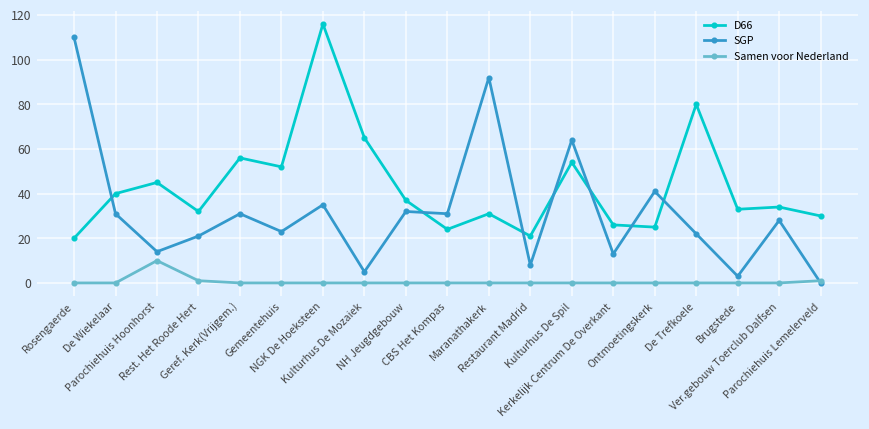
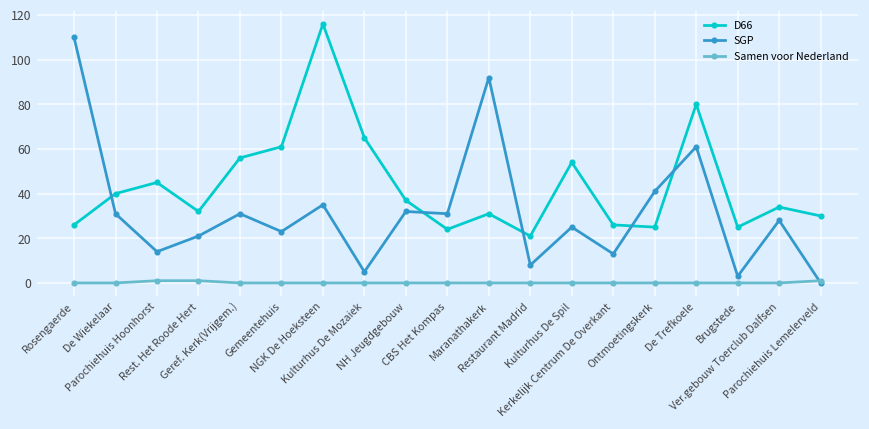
  {
    "D66": {
-     "Rosengaerde": 20,
+     "Rosengaerde": 26,
      "De Wiekelaar": 40,
      "Parochiehuis Hoonhorst": 45,
      "Rest. Het Roode Hert": 32,
      "Geref. Kerk(Vrijgem.)": 56,
-     "Gemeentehuis": 52,
+     "Gemeentehuis": 61,
      "NGK De Hoeksteen": 116,
      "Kulturhus De Mozaiek": 65,
      "NH Jeugdgebouw": 37,
      "CBS Het Kompas": 24,
      "Maranathakerk": 31,
      "Restaurant Madrid": 21,
      "Kulturhus De Spil": 54,
      "Kerkelijk Centrum De Overkant": 26,
      "Ontmoetingskerk": 25,
      "De Trefkoele": 80,
-     "Brugstede": 33,
+     "Brugstede": 25,
      "Ver.gebouw Toerclub Dalfsen": 34,
      "Parochiehuis Lemelerveld": 30
    },
    "SGP": {
      "Rosengaerde": 110,
      "De Wiekelaar": 31,
      "Parochiehuis Hoonhorst": 14,
      "Rest. Het Roode Hert": 21,
      "Geref. Kerk(Vrijgem.)": 31,
      "Gemeentehuis": 23,
      "NGK De Hoeksteen": 35,
      "Kulturhus De Mozaiek": 5,
      "NH Jeugdgebouw": 32,
      "CBS Het Kompas": 31,
      "Maranathakerk": 92,
      "Restaurant Madrid": 8,
-     "Kulturhus De Spil": 64,
+     "Kulturhus De Spil": 25,
      "Kerkelijk Centrum De Overkant": 13,
      "Ontmoetingskerk": 41,
-     "De Trefkoele": 22,
+     "De Trefkoele": 61,
      "Brugstede": 3,
      "Ver.gebouw Toerclub Dalfsen": 28
    },
    "Samen voor Nederland": {
      "Rosengaerde": 0,
      "De Wiekelaar": 0,
-     "Parochiehuis Hoonhorst": 10,
+     "Parochiehuis Hoonhorst": 1,
      "Rest. Het Roode Hert": 1,
      "Geref. Kerk(Vrijgem.)": 0,
      "Gemeentehuis": 0,
      "NGK De Hoeksteen": 0,
      "Kulturhus De Mozaiek": 0,
      "NH Jeugdgebouw": 0,
      "CBS Het Kompas": 0,
      "Maranathakerk": 0,
      "Restaurant Madrid": 0,
      "Kulturhus De Spil": 0,
      "Kerkelijk Centrum De Overkant": 0,
      "Ontmoetingskerk": 0,
      "De Trefkoele": 0,
      "Brugstede": 0,
      "Ver.gebouw Toerclub Dalfsen": 0
    }
  }
